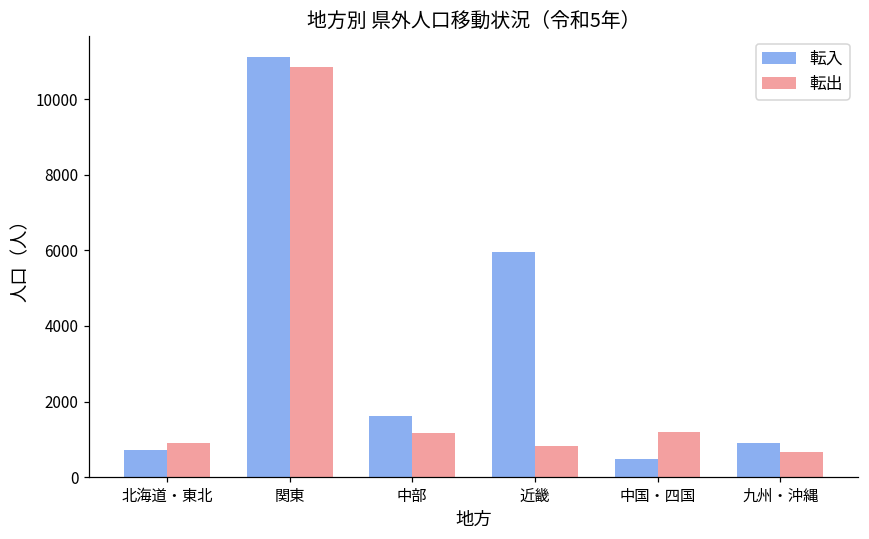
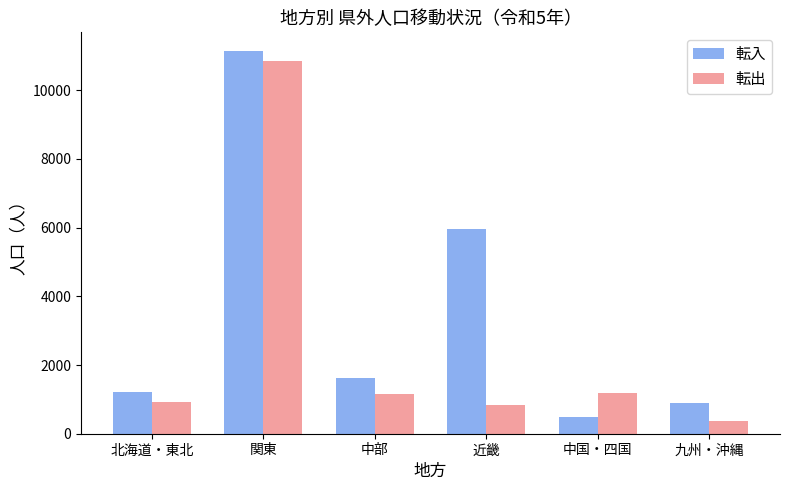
  {
    "転入": {
-     "北海道・東北": 700,
+     "北海道・東北": 1200,
      "関東": 11100,
      "中部": 1600,
      "近畿": 6000,
      "中国・四国": 500,
      "九州・沖縄": 900
    },
    "転出": {
      "北海道・東北": 900,
      "関東": 10900,
      "中部": 1200,
      "近畿": 800,
      "中国・四国": 1200,
-     "九州・沖縄": 700
+     "九州・沖縄": 400
    }
  }
